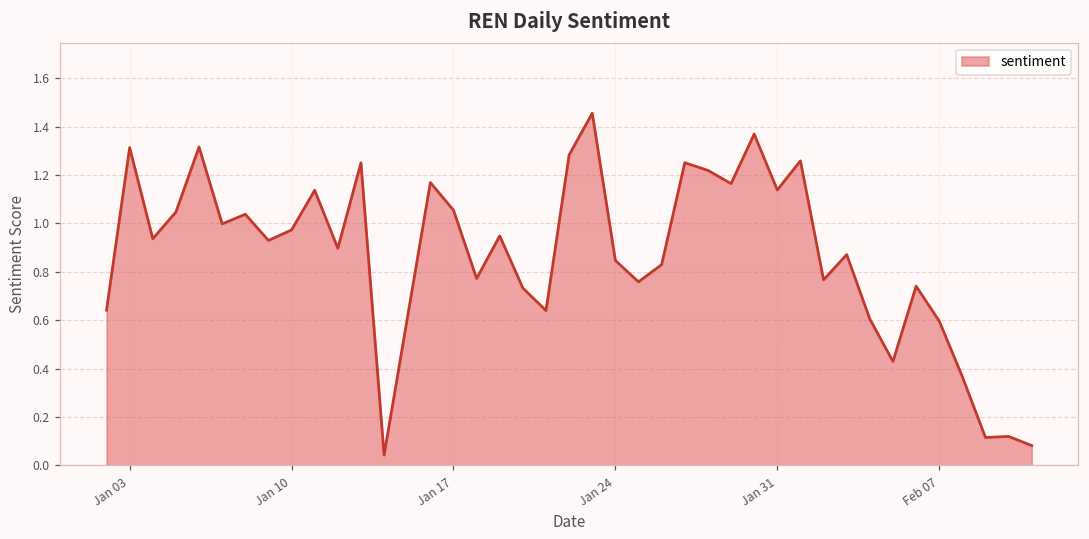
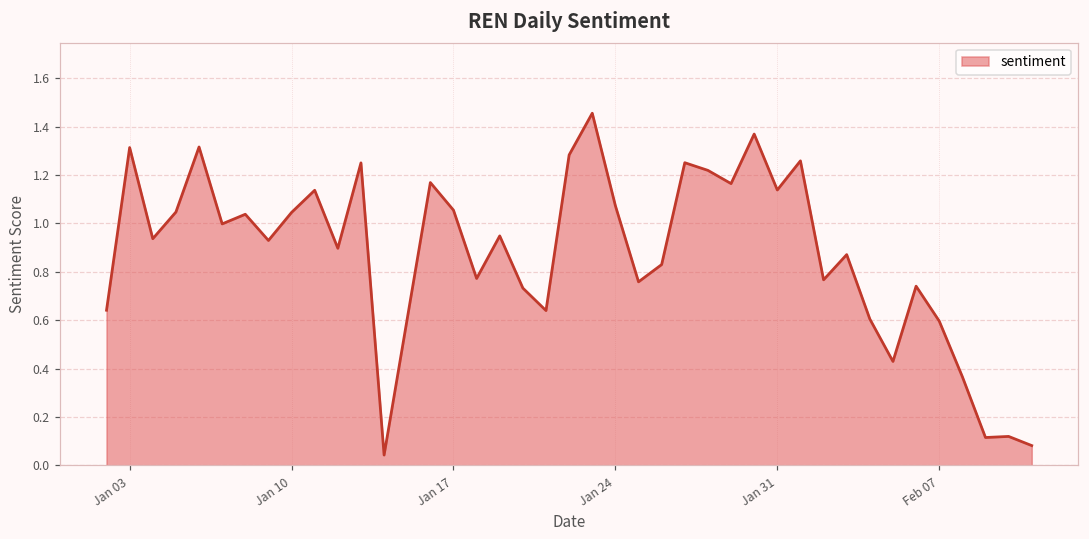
  {
    "Jan 03": 1.31,
-   "Jan 10": 0.97,
+   "Jan 10": 1.05,
    "Jan 17": 1.05,
-   "Jan 24": 0.85,
+   "Jan 24": 1.07,
    "Jan 31": 1.14,
    "Feb 07": 0.60
  }
